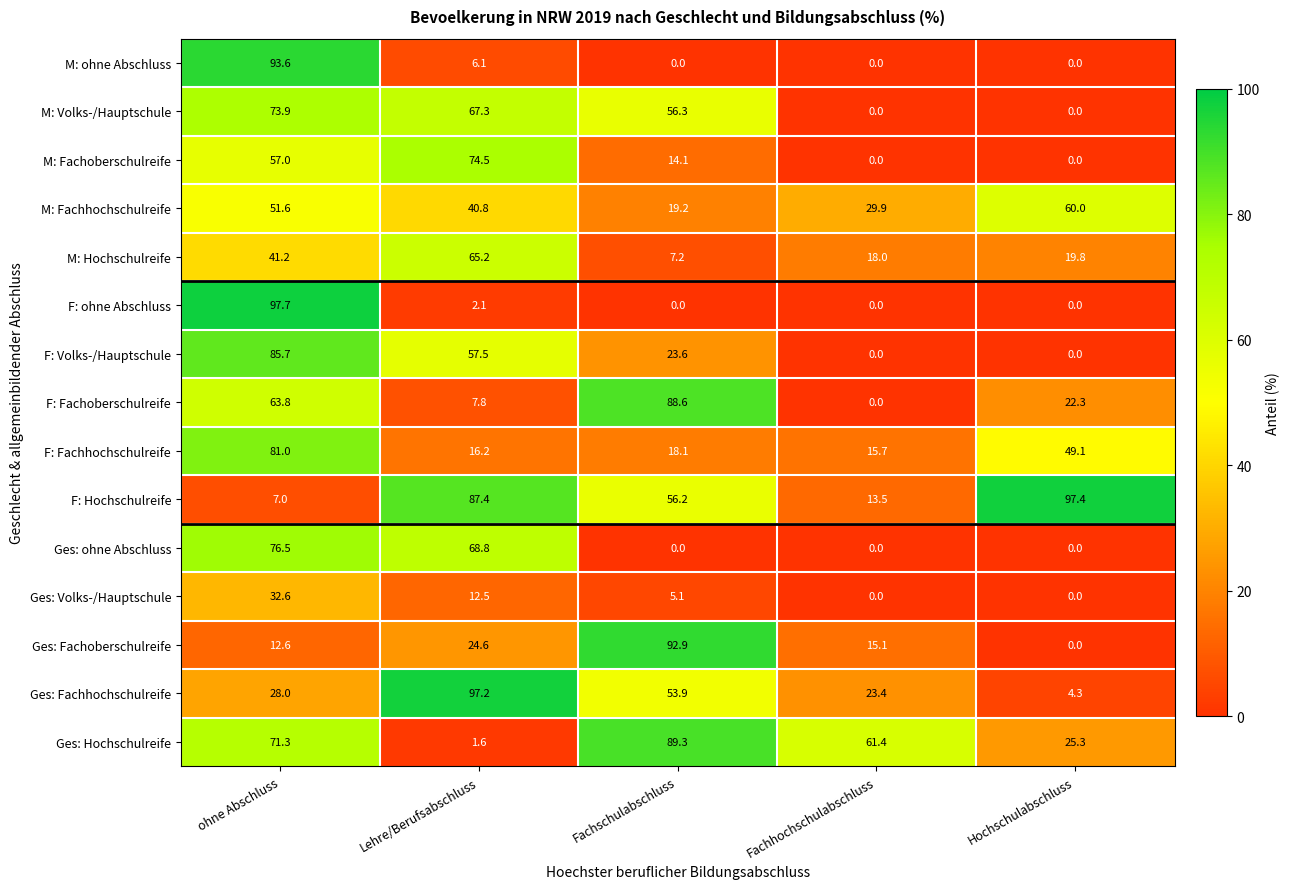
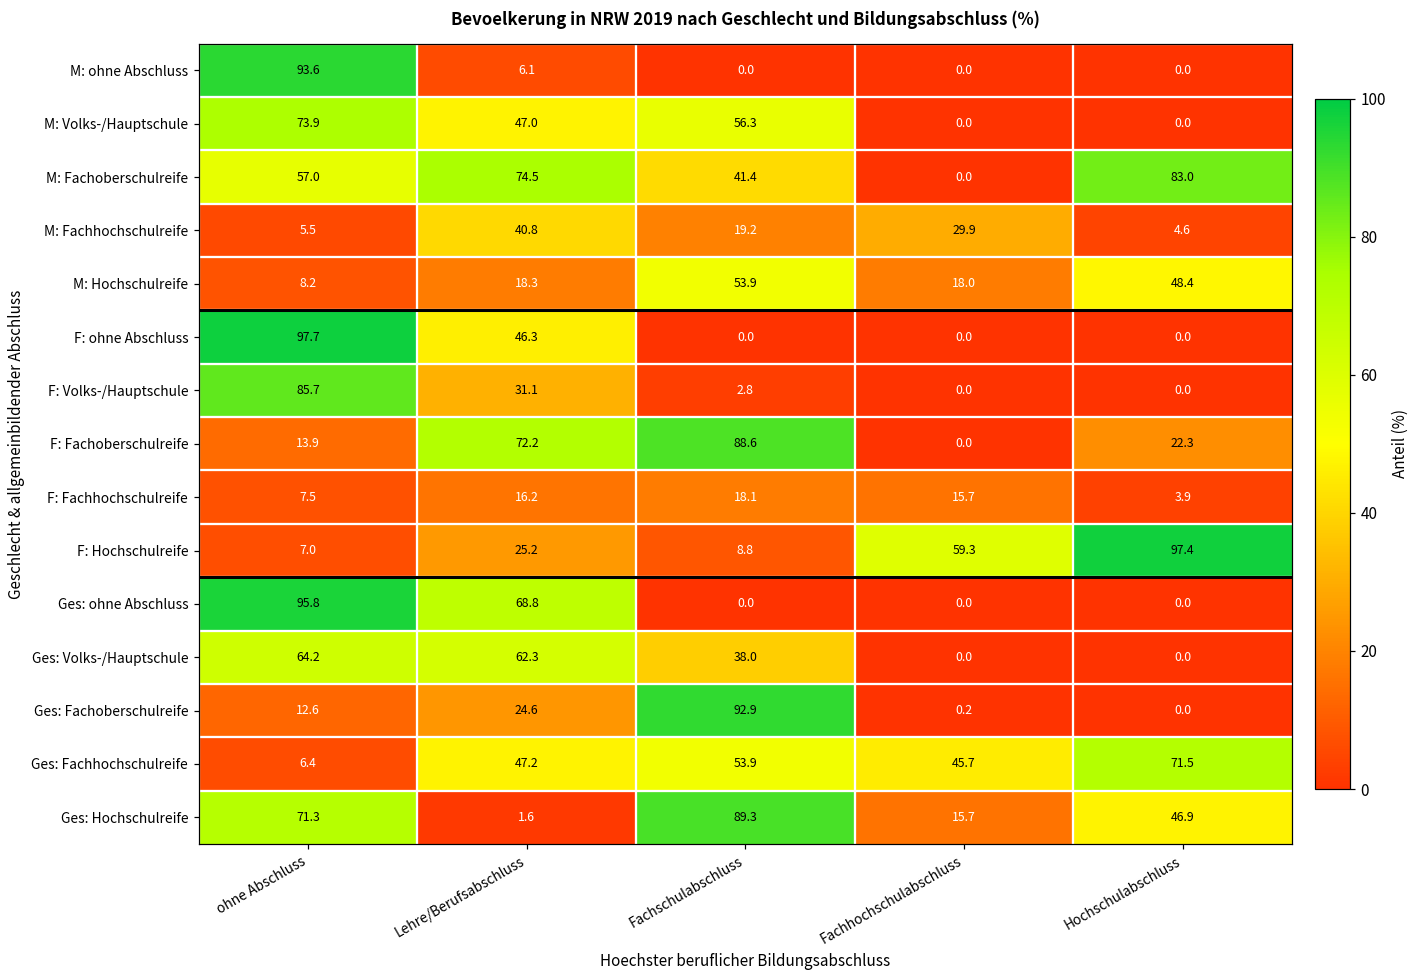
  {
    "M: ohne Abschluss": {
      "ohne Abschluss": 93.6,
      "Lehre/Berufsabschluss": 6.1,
      "Fachschulabschluss": 0.0,
      "Fachhochschulabschluss": 0.0,
      "Hochschulabschluss": 0.0
    },
    "M: Volks-/Hauptschule": {
      "ohne Abschluss": 73.9,
-     "Lehre/Berufsabschluss": 67.3,
+     "Lehre/Berufsabschluss": 47.0,
      "Fachschulabschluss": 56.3,
      "Fachhochschulabschluss": 0.0,
      "Hochschulabschluss": 0.0
    },
    "M: Fachoberschulreife": {
      "ohne Abschluss": 57.0,
      "Lehre/Berufsabschluss": 74.5,
-     "Fachschulabschluss": 14.1,
+     "Fachschulabschluss": 41.4,
      "Fachhochschulabschluss": 0.0,
-     "Hochschulabschluss": 0.0
+     "Hochschulabschluss": 83.0
    },
    "M: Fachhochschulreife": {
-     "ohne Abschluss": 51.6,
+     "ohne Abschluss": 5.5,
      "Lehre/Berufsabschluss": 40.8,
      "Fachschulabschluss": 19.2,
      "Fachhochschulabschluss": 29.9,
-     "Hochschulabschluss": 60.0
+     "Hochschulabschluss": 4.6
    },
    "M: Hochschulreife": {
-     "ohne Abschluss": 41.2,
-     "Lehre/Berufsabschluss": 65.2,
-     "Fachschulabschluss": 7.2,
+     "ohne Abschluss": 8.2,
+     "Lehre/Berufsabschluss": 18.3,
+     "Fachschulabschluss": 53.9,
      "Fachhochschulabschluss": 18.0,
-     "Hochschulabschluss": 19.8
+     "Hochschulabschluss": 48.4
    },
    "F: ohne Abschluss": {
      "ohne Abschluss": 97.7,
-     "Lehre/Berufsabschluss": 2.1,
+     "Lehre/Berufsabschluss": 46.3,
      "Fachschulabschluss": 0.0,
      "Fachhochschulabschluss": 0.0,
      "Hochschulabschluss": 0.0
    },
    "F: Volks-/Hauptschule": {
      "ohne Abschluss": 85.7,
-     "Lehre/Berufsabschluss": 57.5,
-     "Fachschulabschluss": 23.6,
+     "Lehre/Berufsabschluss": 31.1,
+     "Fachschulabschluss": 2.8,
      "Fachhochschulabschluss": 0.0,
      "Hochschulabschluss": 0.0
    },
    "F: Fachoberschulreife": {
-     "ohne Abschluss": 63.8,
-     "Lehre/Berufsabschluss": 7.8,
+     "ohne Abschluss": 13.9,
+     "Lehre/Berufsabschluss": 72.2,
      "Fachschulabschluss": 88.6,
      "Fachhochschulabschluss": 0.0,
      "Hochschulabschluss": 22.3
    },
    "F: Fachhochschulreife": {
-     "ohne Abschluss": 81.0,
+     "ohne Abschluss": 7.5,
      "Lehre/Berufsabschluss": 16.2,
      "Fachschulabschluss": 18.1,
      "Fachhochschulabschluss": 15.7,
-     "Hochschulabschluss": 49.1
+     "Hochschulabschluss": 3.9
    },
    "F: Hochschulreife": {
      "ohne Abschluss": 7.0,
-     "Lehre/Berufsabschluss": 87.4,
-     "Fachschulabschluss": 56.2,
-     "Fachhochschulabschluss": 13.5,
+     "Lehre/Berufsabschluss": 25.2,
+     "Fachschulabschluss": 8.8,
+     "Fachhochschulabschluss": 59.3,
      "Hochschulabschluss": 97.4
    },
    "Ges: ohne Abschluss": {
-     "ohne Abschluss": 76.5,
+     "ohne Abschluss": 95.8,
      "Lehre/Berufsabschluss": 68.8,
      "Fachschulabschluss": 0.0,
      "Fachhochschulabschluss": 0.0,
      "Hochschulabschluss": 0.0
    },
    "Ges: Volks-/Hauptschule": {
-     "ohne Abschluss": 32.6,
-     "Lehre/Berufsabschluss": 12.5,
-     "Fachschulabschluss": 5.1,
+     "ohne Abschluss": 64.2,
+     "Lehre/Berufsabschluss": 62.3,
+     "Fachschulabschluss": 38.0,
      "Fachhochschulabschluss": 0.0,
      "Hochschulabschluss": 0.0
    },
    "Ges: Fachoberschulreife": {
      "ohne Abschluss": 12.6,
      "Lehre/Berufsabschluss": 24.6,
      "Fachschulabschluss": 92.9,
-     "Fachhochschulabschluss": 15.1,
+     "Fachhochschulabschluss": 0.2,
      "Hochschulabschluss": 0.0
    },
    "Ges: Fachhochschulreife": {
-     "ohne Abschluss": 28.0,
-     "Lehre/Berufsabschluss": 97.2,
+     "ohne Abschluss": 6.4,
+     "Lehre/Berufsabschluss": 47.2,
      "Fachschulabschluss": 53.9,
-     "Fachhochschulabschluss": 23.4,
-     "Hochschulabschluss": 4.3
+     "Fachhochschulabschluss": 45.7,
+     "Hochschulabschluss": 71.5
    },
    "Ges: Hochschulreife": {
      "ohne Abschluss": 71.3,
      "Lehre/Berufsabschluss": 1.6,
      "Fachschulabschluss": 89.3,
-     "Fachhochschulabschluss": 61.4,
-     "Hochschulabschluss": 25.3
+     "Fachhochschulabschluss": 15.7,
+     "Hochschulabschluss": 46.9
    }
  }
